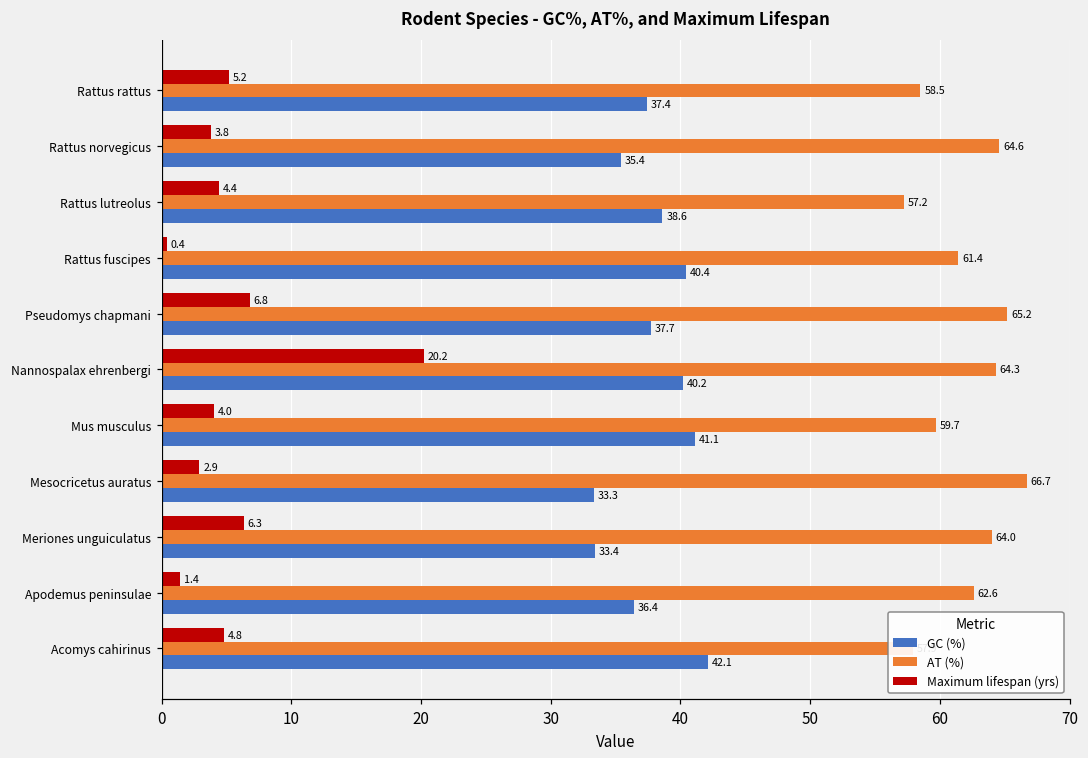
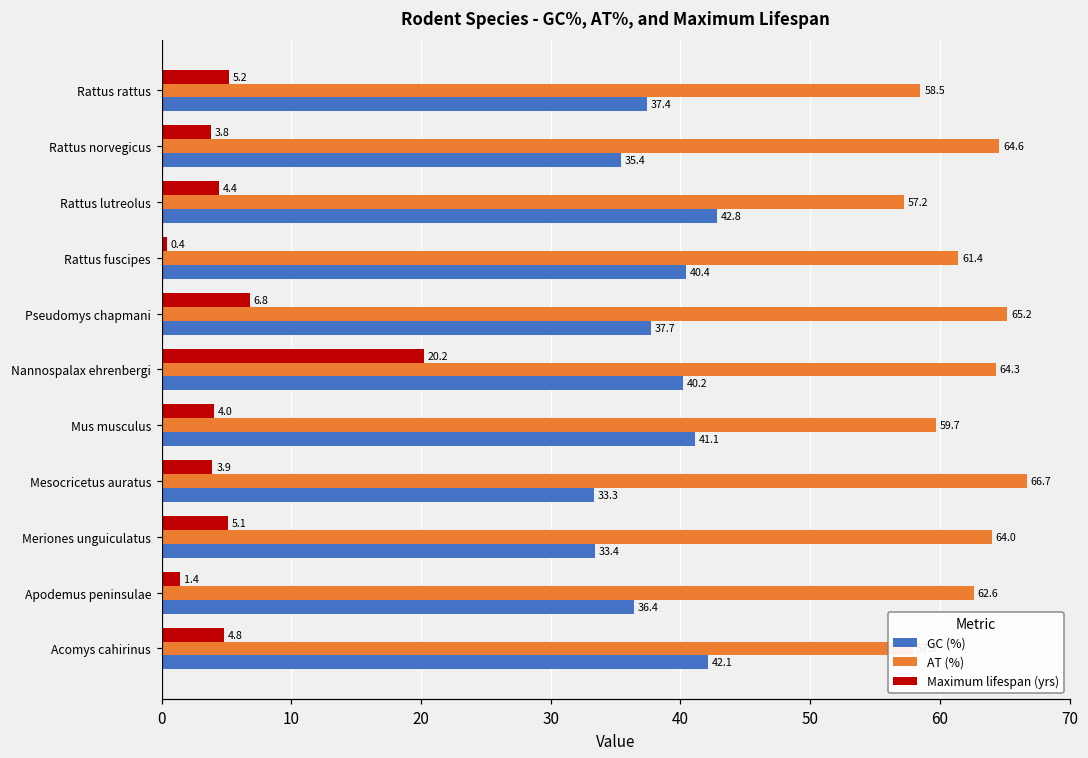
  {
    "GC (%)": {
      "Rattus rattus": 37.4,
      "Rattus norvegicus": 35.4,
-     "Rattus lutreolus": 38.6,
+     "Rattus lutreolus": 42.8,
      "Rattus fuscipes": 40.4,
      "Pseudomys chapmani": 37.7,
      "Nannospalax ehrenbergi": 40.2,
      "Mus musculus": 41.1,
      "Mesocricetus auratus": 33.3,
      "Meriones unguiculatus": 33.4,
      "Apodemus peninsulae": 36.4,
      "Acomys cahirinus": 42.1
    },
    "AT (%)": {
      "Rattus rattus": 58.5,
      "Rattus norvegicus": 64.6,
      "Rattus lutreolus": 57.2,
      "Rattus fuscipes": 61.4,
      "Pseudomys chapmani": 65.2,
      "Nannospalax ehrenbergi": 64.3,
      "Mus musculus": 59.7,
      "Mesocricetus auratus": 66.7,
      "Meriones unguiculatus": 64.0,
      "Apodemus peninsulae": 62.6
    },
    "Maximum lifespan (yrs)": {
      "Rattus rattus": 5.2,
      "Rattus norvegicus": 3.8,
      "Rattus lutreolus": 4.4,
      "Rattus fuscipes": 0.4,
      "Pseudomys chapmani": 6.8,
      "Nannospalax ehrenbergi": 20.2,
      "Mus musculus": 4.0,
-     "Mesocricetus auratus": 2.9,
-     "Meriones unguiculatus": 6.3,
+     "Mesocricetus auratus": 3.9,
+     "Meriones unguiculatus": 5.1,
      "Apodemus peninsulae": 1.4,
      "Acomys cahirinus": 4.8
    }
  }
